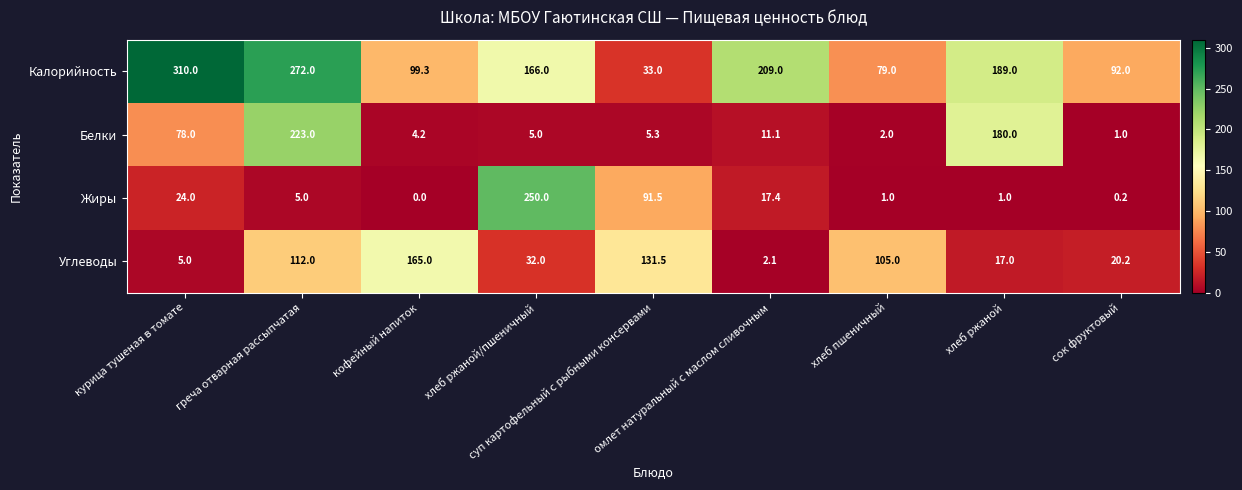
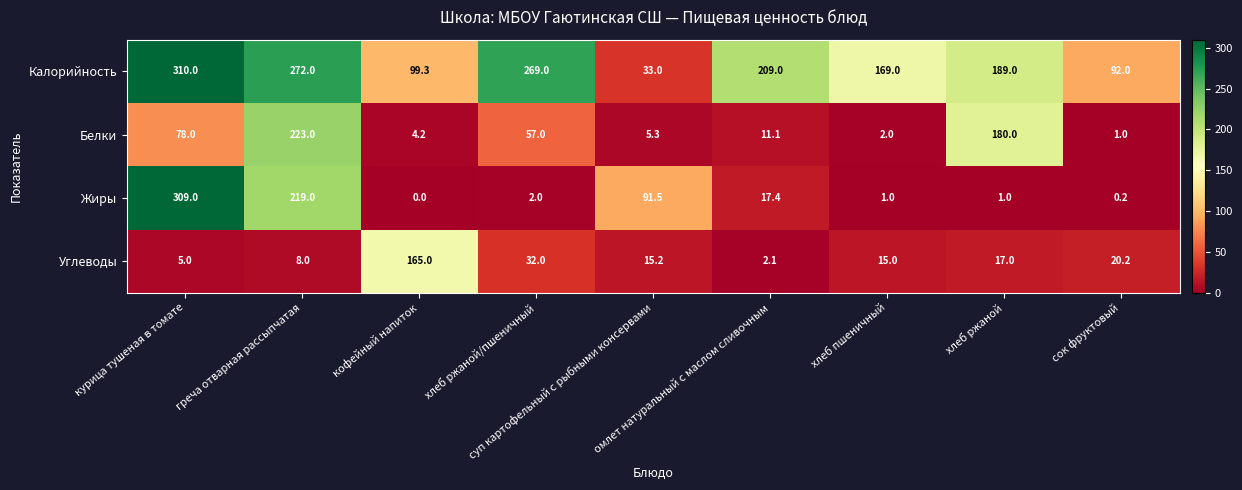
  {
    "Калорийность": {
      "курица тушеная в томате": 310.0,
      "греча отварная рассыпчатая": 272.0,
      "кофейный напиток": 99.3,
-     "хлеб ржаной/пшеничный": 166.0,
+     "хлеб ржаной/пшеничный": 269.0,
      "суп картофельный с рыбными консервами": 33.0,
      "омлет натуральный с маслом сливочным": 209.0,
-     "хлеб пшеничный": 79.0,
+     "хлеб пшеничный": 169.0,
      "хлеб ржаной": 189.0,
      "сок фруктовый": 92.0
    },
    "Белки": {
      "курица тушеная в томате": 78.0,
      "греча отварная рассыпчатая": 223.0,
      "кофейный напиток": 4.2,
-     "хлеб ржаной/пшеничный": 5.0,
+     "хлеб ржаной/пшеничный": 57.0,
      "суп картофельный с рыбными консервами": 5.3,
      "омлет натуральный с маслом сливочным": 11.1,
      "хлеб пшеничный": 2.0,
      "хлеб ржаной": 180.0,
      "сок фруктовый": 1.0
    },
    "Жиры": {
-     "курица тушеная в томате": 24.0,
-     "греча отварная рассыпчатая": 5.0,
+     "курица тушеная в томате": 309.0,
+     "греча отварная рассыпчатая": 219.0,
      "кофейный напиток": 0.0,
-     "хлеб ржаной/пшеничный": 250.0,
+     "хлеб ржаной/пшеничный": 2.0,
      "суп картофельный с рыбными консервами": 91.5,
      "омлет натуральный с маслом сливочным": 17.4,
      "хлеб пшеничный": 1.0,
      "хлеб ржаной": 1.0,
      "сок фруктовый": 0.2
    },
    "Углеводы": {
      "курица тушеная в томате": 5.0,
-     "греча отварная рассыпчатая": 112.0,
+     "греча отварная рассыпчатая": 8.0,
      "кофейный напиток": 165.0,
      "хлеб ржаной/пшеничный": 32.0,
-     "суп картофельный с рыбными консервами": 131.5,
+     "суп картофельный с рыбными консервами": 15.2,
      "омлет натуральный с маслом сливочным": 2.1,
-     "хлеб пшеничный": 105.0,
+     "хлеб пшеничный": 15.0,
      "хлеб ржаной": 17.0,
      "сок фруктовый": 20.2
    }
  }
